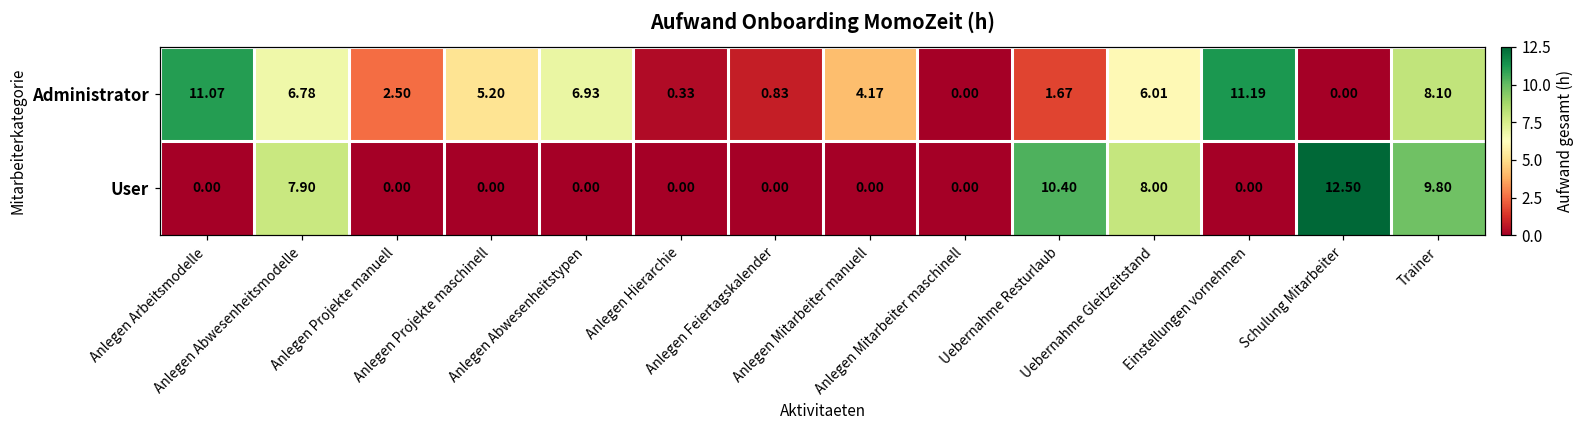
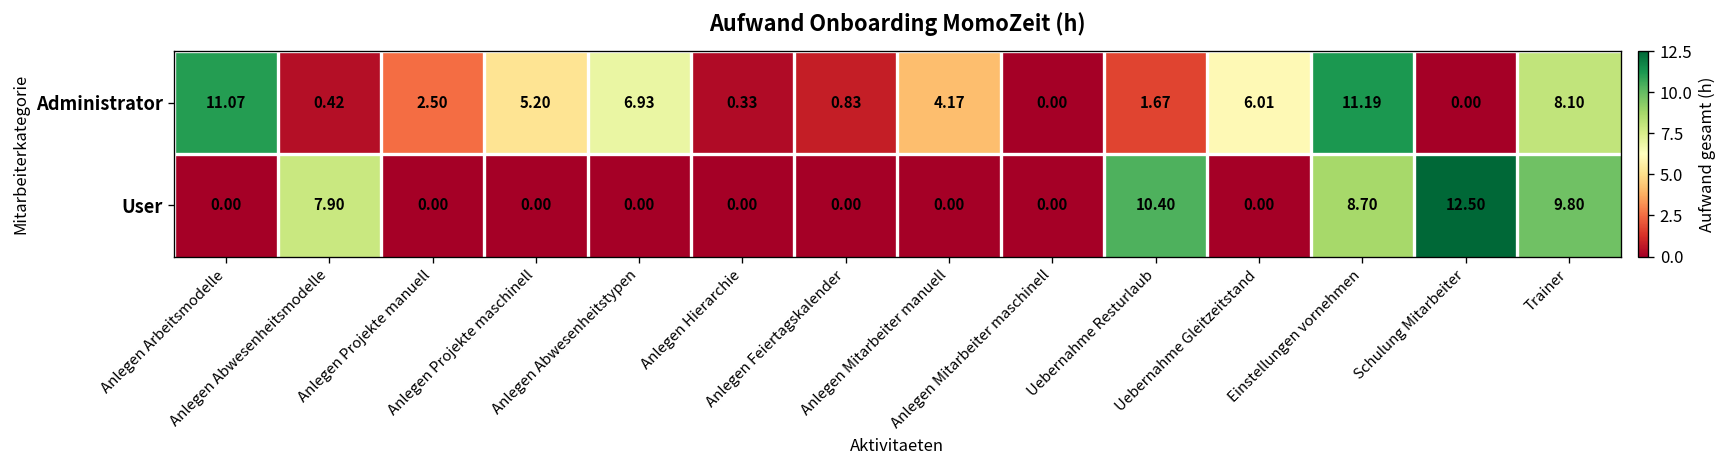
  {
    "Administrator": {
      "Anlegen Arbeitsmodelle": 11.07,
-     "Anlegen Abwesenheitsmodelle": 6.78,
+     "Anlegen Abwesenheitsmodelle": 0.42,
      "Anlegen Projekte manuell": 2.50,
      "Anlegen Projekte maschinell": 5.20,
      "Anlegen Abwesenheitstypen": 6.93,
      "Anlegen Hierarchie": 0.33,
      "Anlegen Feiertagskalender": 0.83,
      "Anlegen Mitarbeiter manuell": 4.17,
      "Anlegen Mitarbeiter maschinell": 0.00,
      "Uebernahme Resturlaub": 1.67,
      "Uebernahme Gleitzeitstand": 6.01,
      "Einstellungen vornehmen": 11.19,
      "Schulung Mitarbeiter": 0.00,
      "Trainer": 8.10
    },
    "User": {
      "Anlegen Arbeitsmodelle": 0.00,
      "Anlegen Abwesenheitsmodelle": 7.90,
      "Anlegen Projekte manuell": 0.00,
      "Anlegen Projekte maschinell": 0.00,
      "Anlegen Abwesenheitstypen": 0.00,
      "Anlegen Hierarchie": 0.00,
      "Anlegen Feiertagskalender": 0.00,
      "Anlegen Mitarbeiter manuell": 0.00,
      "Anlegen Mitarbeiter maschinell": 0.00,
      "Uebernahme Resturlaub": 10.40,
-     "Uebernahme Gleitzeitstand": 8.00,
-     "Einstellungen vornehmen": 0.00,
+     "Uebernahme Gleitzeitstand": 0.00,
+     "Einstellungen vornehmen": 8.70,
      "Schulung Mitarbeiter": 12.50,
      "Trainer": 9.80
    }
  }
